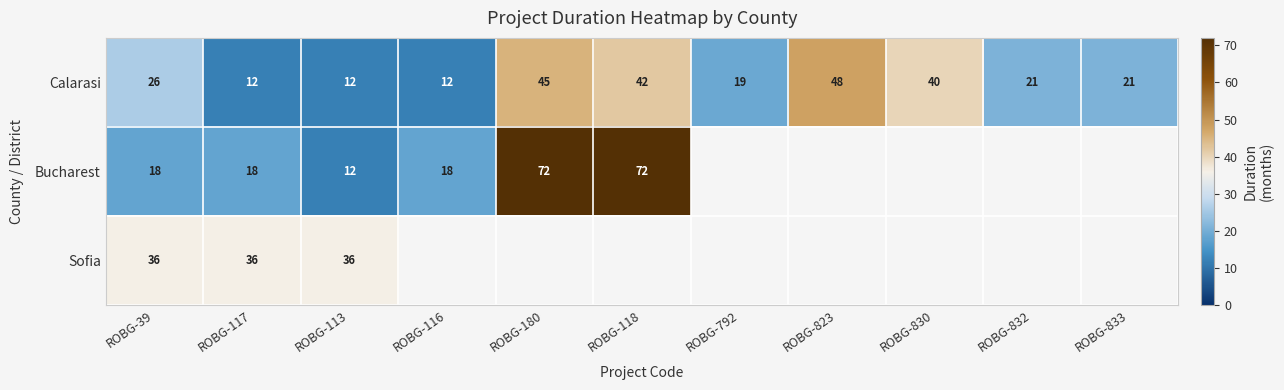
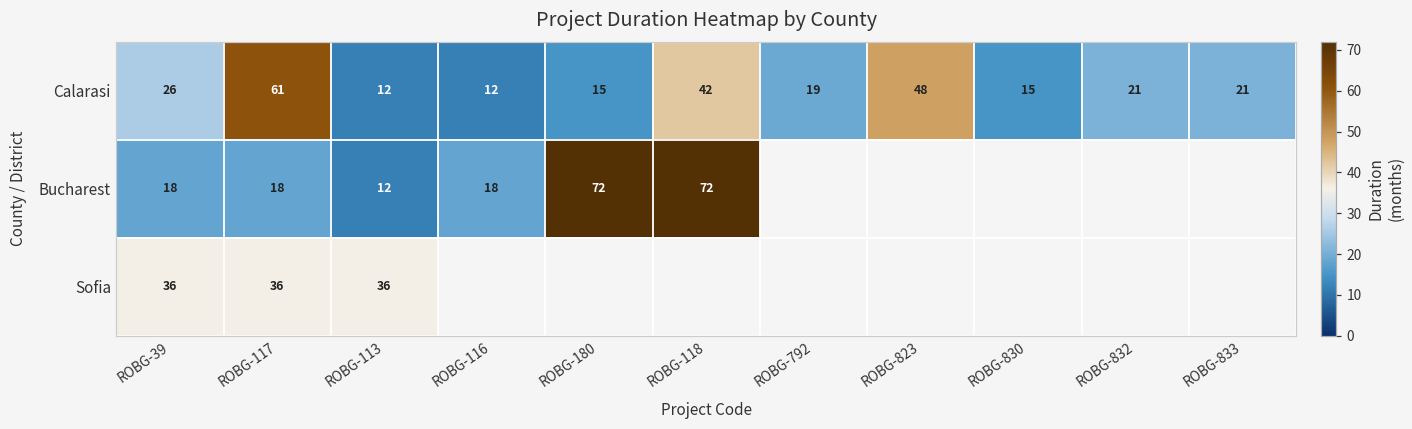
  {
    "Calarasi": {
      "ROBG-39": 26,
-     "ROBG-117": 12,
+     "ROBG-117": 61,
      "ROBG-113": 12,
      "ROBG-116": 12,
-     "ROBG-180": 45,
+     "ROBG-180": 15,
      "ROBG-118": 42,
      "ROBG-792": 19,
      "ROBG-823": 48,
-     "ROBG-830": 40,
+     "ROBG-830": 15,
      "ROBG-832": 21,
      "ROBG-833": 21
    },
    "Bucharest": {
      "ROBG-39": 18,
      "ROBG-117": 18,
      "ROBG-113": 12,
      "ROBG-116": 18,
      "ROBG-180": 72,
      "ROBG-118": 72
    },
    "Sofia": {
      "ROBG-39": 36,
      "ROBG-117": 36,
      "ROBG-113": 36
    }
  }
